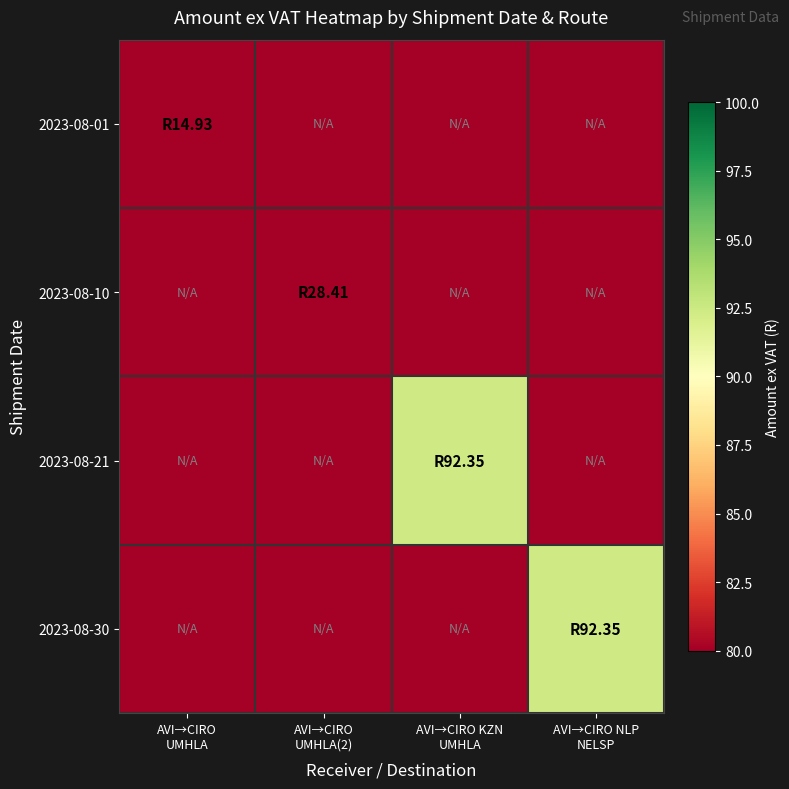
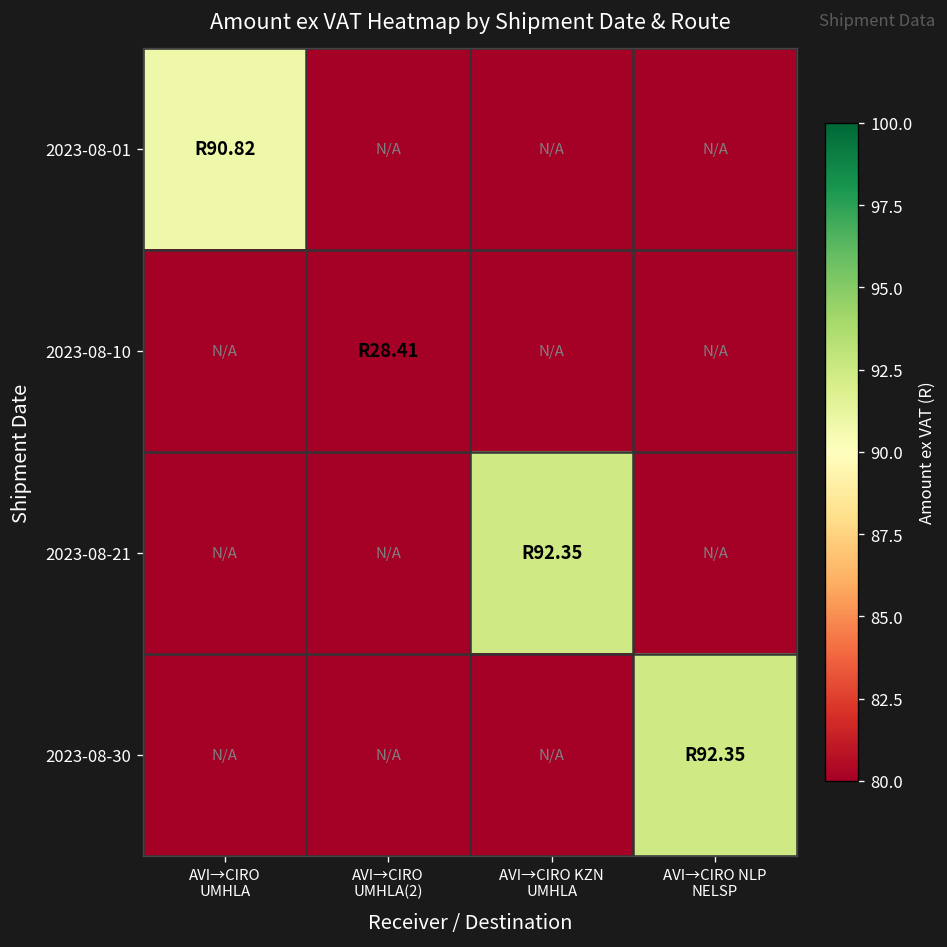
  {
    "2023-08-01": {
-     "AVI→CIRO UMHLA": 14.93
+     "AVI→CIRO UMHLA": 90.82
    }
  }
